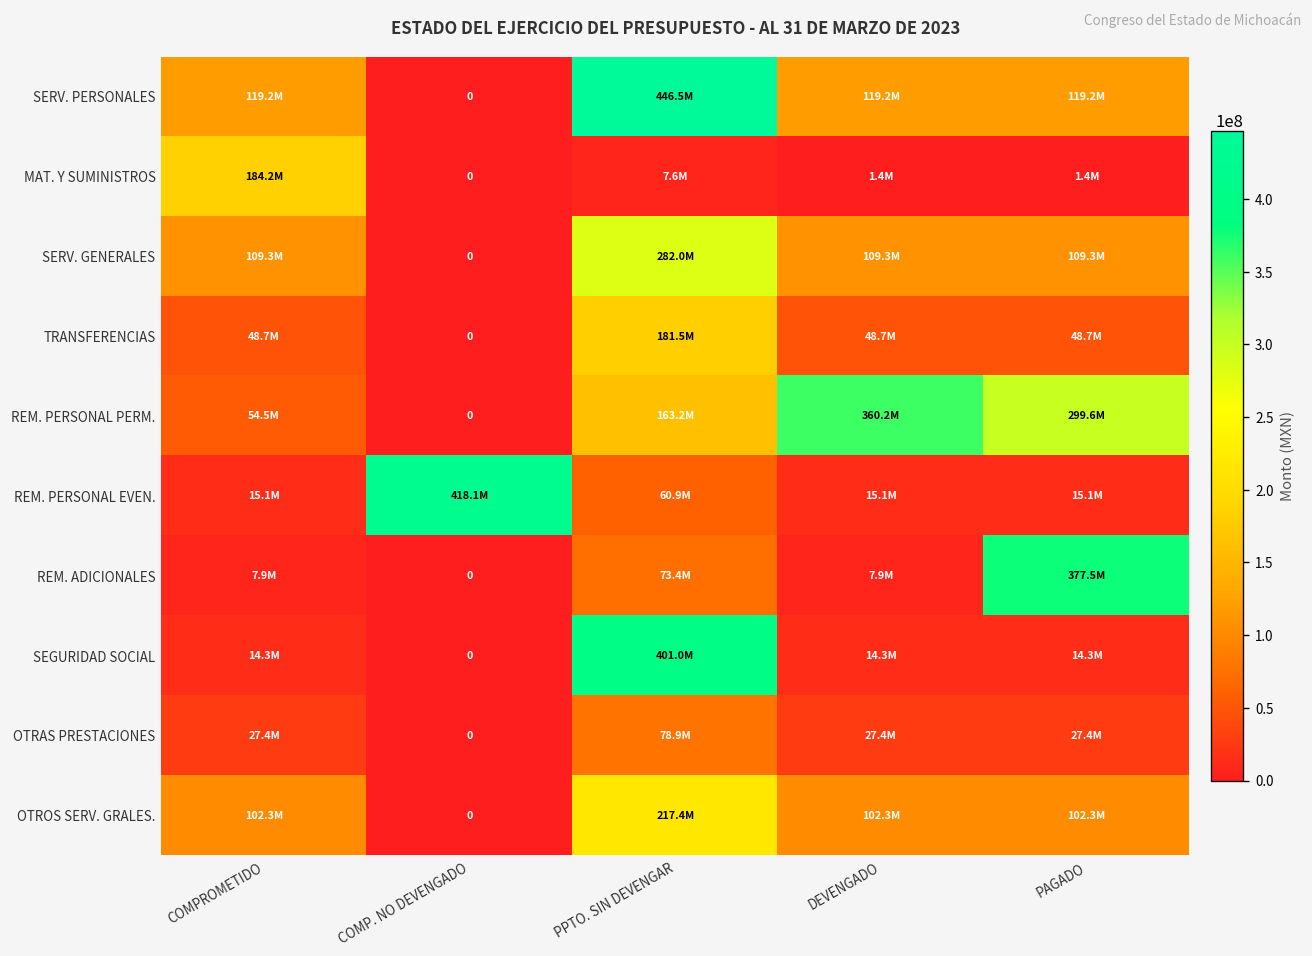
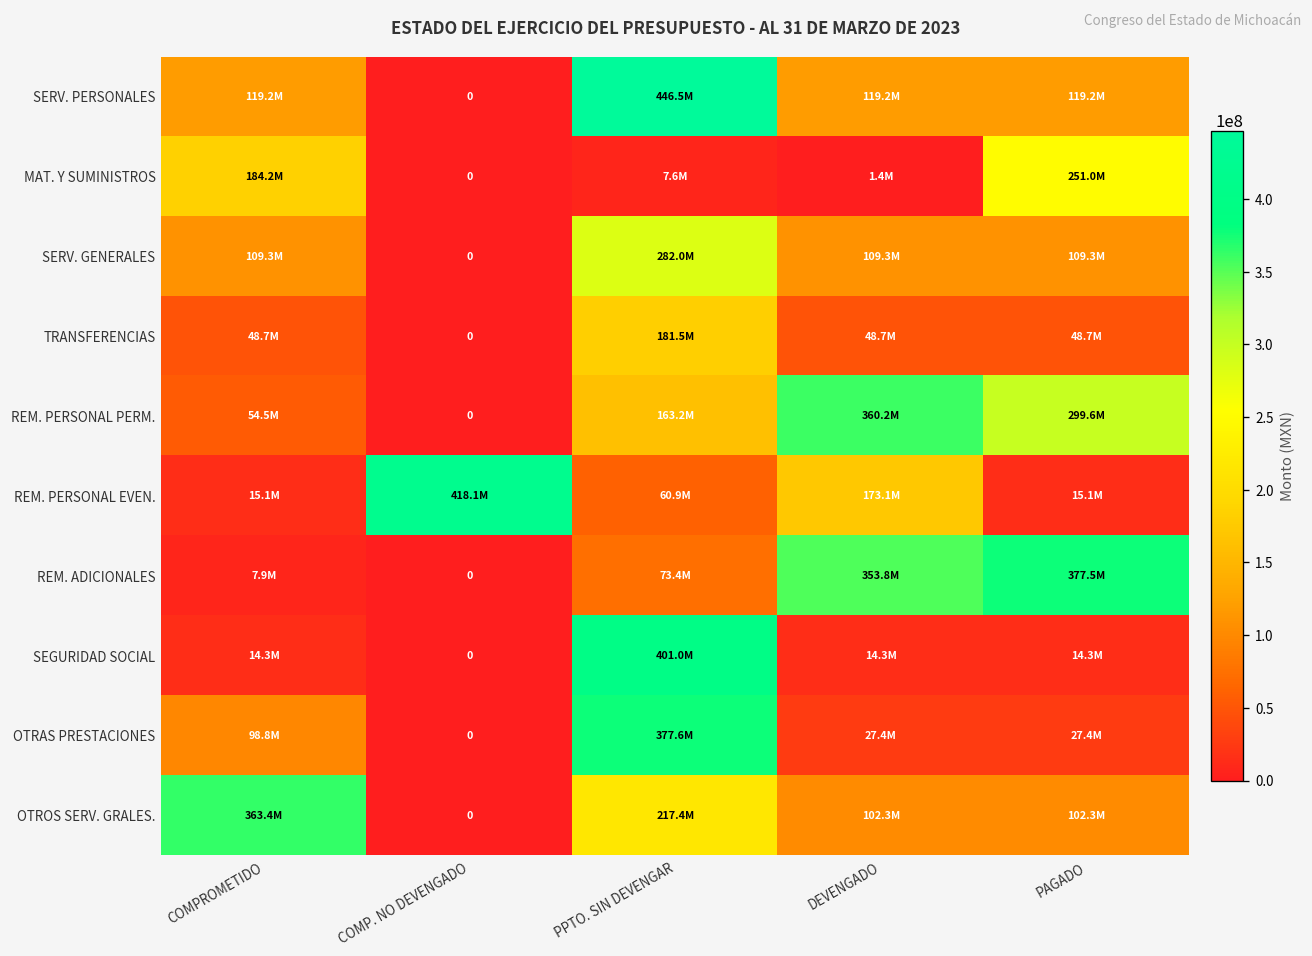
  {
    "SERV. PERSONALES": {
      "COMPROMETIDO": "119.2M",
      "COMP. NO DEVENGADO": "0",
      "PPTO. SIN DEVENGAR": "446.5M",
      "DEVENGADO": "119.2M",
      "PAGADO": "119.2M"
    },
    "MAT. Y SUMINISTROS": {
      "COMPROMETIDO": "184.2M",
      "COMP. NO DEVENGADO": "0",
      "PPTO. SIN DEVENGAR": "7.6M",
      "DEVENGADO": "1.4M",
-     "PAGADO": "1.4M"
+     "PAGADO": "251.0M"
    },
    "SERV. GENERALES": {
      "COMPROMETIDO": "109.3M",
      "COMP. NO DEVENGADO": "0",
      "PPTO. SIN DEVENGAR": "282.0M",
      "DEVENGADO": "109.3M",
      "PAGADO": "109.3M"
    },
    "TRANSFERENCIAS": {
      "COMPROMETIDO": "48.7M",
      "COMP. NO DEVENGADO": "0",
      "PPTO. SIN DEVENGAR": "181.5M",
      "DEVENGADO": "48.7M",
      "PAGADO": "48.7M"
    },
    "REM. PERSONAL PERM.": {
      "COMPROMETIDO": "54.5M",
      "COMP. NO DEVENGADO": "0",
      "PPTO. SIN DEVENGAR": "163.2M",
      "DEVENGADO": "360.2M",
      "PAGADO": "299.6M"
    },
    "REM. PERSONAL EVEN.": {
      "COMPROMETIDO": "15.1M",
      "COMP. NO DEVENGADO": "418.1M",
      "PPTO. SIN DEVENGAR": "60.9M",
-     "DEVENGADO": "15.1M",
+     "DEVENGADO": "173.1M",
      "PAGADO": "15.1M"
    },
    "REM. ADICIONALES": {
      "COMPROMETIDO": "7.9M",
      "COMP. NO DEVENGADO": "0",
      "PPTO. SIN DEVENGAR": "73.4M",
-     "DEVENGADO": "7.9M",
+     "DEVENGADO": "353.8M",
      "PAGADO": "377.5M"
    },
    "SEGURIDAD SOCIAL": {
      "COMPROMETIDO": "14.3M",
      "COMP. NO DEVENGADO": "0",
      "PPTO. SIN DEVENGAR": "401.0M",
      "DEVENGADO": "14.3M",
      "PAGADO": "14.3M"
    },
    "OTRAS PRESTACIONES": {
-     "COMPROMETIDO": "27.4M",
+     "COMPROMETIDO": "98.8M",
      "COMP. NO DEVENGADO": "0",
-     "PPTO. SIN DEVENGAR": "78.9M",
+     "PPTO. SIN DEVENGAR": "377.6M",
      "DEVENGADO": "27.4M",
      "PAGADO": "27.4M"
    },
    "OTROS SERV. GRALES.": {
-     "COMPROMETIDO": "102.3M",
+     "COMPROMETIDO": "363.4M",
      "COMP. NO DEVENGADO": "0",
      "PPTO. SIN DEVENGAR": "217.4M",
      "DEVENGADO": "102.3M",
      "PAGADO": "102.3M"
    }
  }
